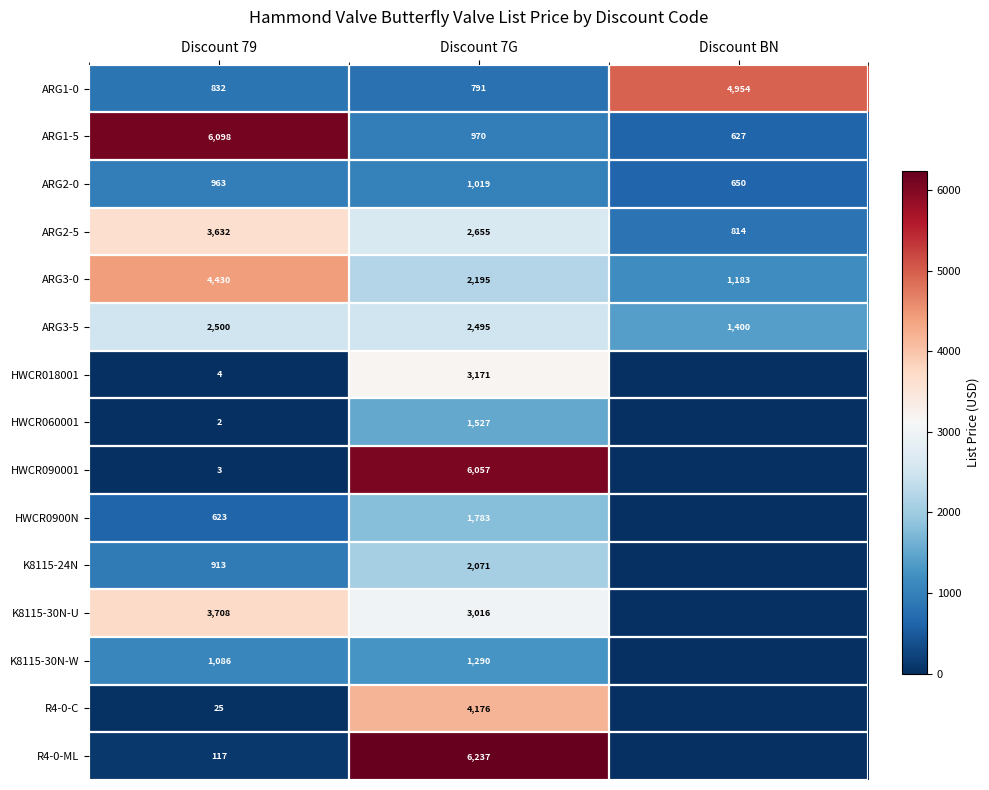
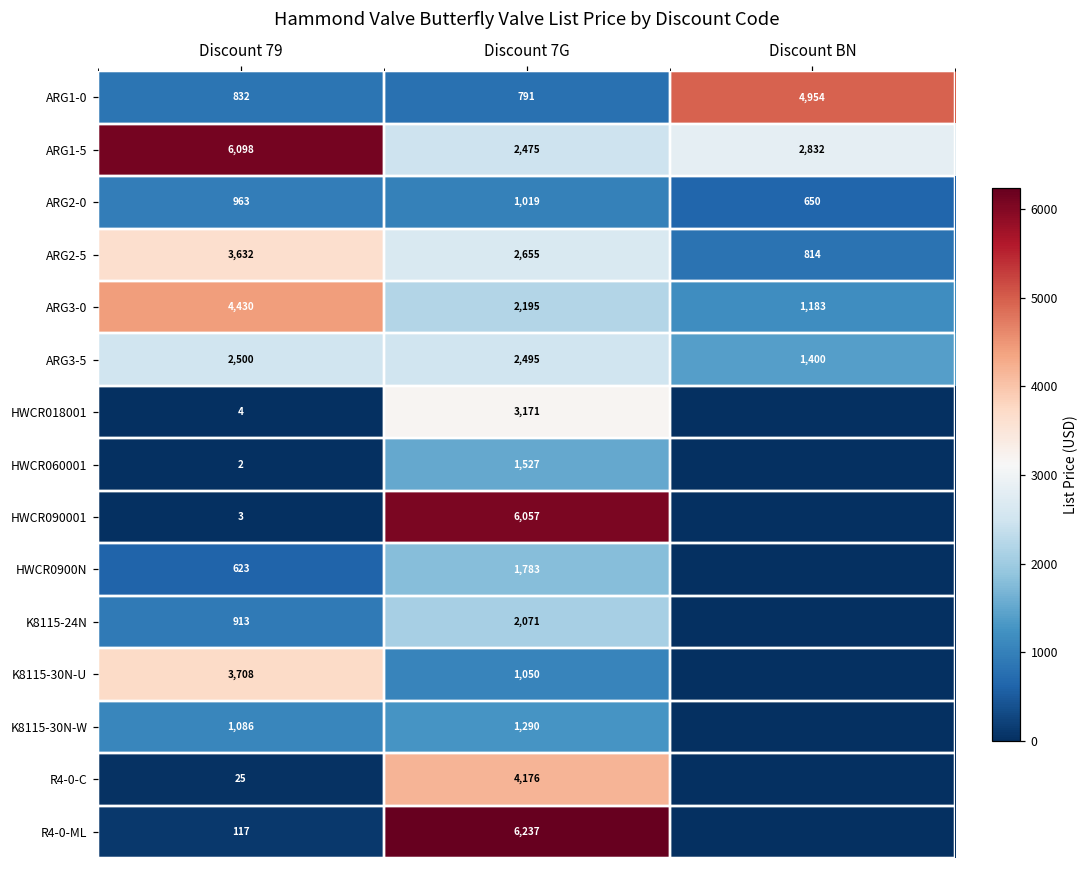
  {
    "ARG1-0": {
      "Discount 79": "832",
      "Discount 7G": "791",
      "Discount BN": "4,954"
    },
    "ARG1-5": {
      "Discount 79": "6,098",
-     "Discount 7G": "970",
-     "Discount BN": "627"
+     "Discount 7G": "2,475",
+     "Discount BN": "2,832"
    },
    "ARG2-0": {
      "Discount 79": "963",
      "Discount 7G": "1,019",
      "Discount BN": "650"
    },
    "ARG2-5": {
      "Discount 79": "3,632",
      "Discount 7G": "2,655",
      "Discount BN": "814"
    },
    "ARG3-0": {
      "Discount 79": "4,430",
      "Discount 7G": "2,195",
      "Discount BN": "1,183"
    },
    "ARG3-5": {
      "Discount 79": "2,500",
      "Discount 7G": "2,495",
      "Discount BN": "1,400"
    },
    "HWCR018001": {
      "Discount 79": "4",
      "Discount 7G": "3,171"
    },
    "HWCR060001": {
      "Discount 79": "2",
      "Discount 7G": "1,527"
    },
    "HWCR090001": {
      "Discount 79": "3",
      "Discount 7G": "6,057"
    },
    "HWCR0900N": {
      "Discount 79": "623",
      "Discount 7G": "1,783"
    },
    "K8115-24N": {
      "Discount 79": "913",
      "Discount 7G": "2,071"
    },
    "K8115-30N-U": {
      "Discount 79": "3,708",
-     "Discount 7G": "3,016"
+     "Discount 7G": "1,050"
    },
    "K8115-30N-W": {
      "Discount 79": "1,086",
      "Discount 7G": "1,290"
    },
    "R4-0-C": {
      "Discount 79": "25",
      "Discount 7G": "4,176"
    },
    "R4-0-ML": {
      "Discount 79": "117",
      "Discount 7G": "6,237"
    }
  }
